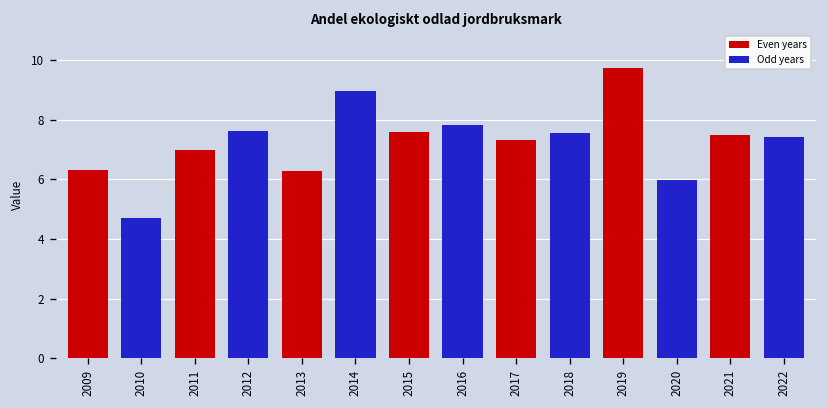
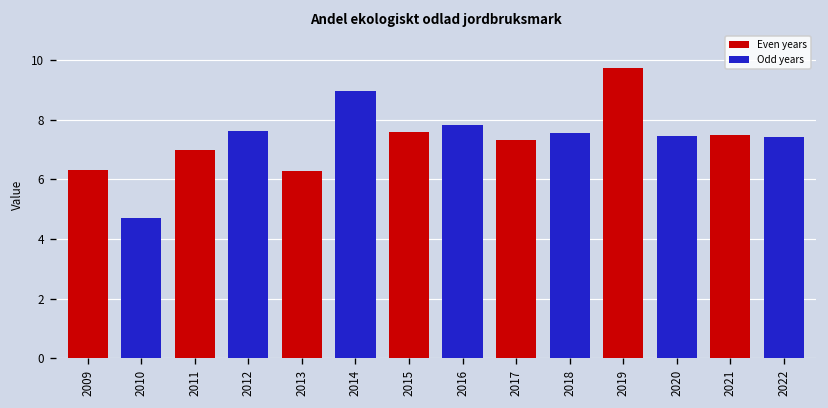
  {
    "2009": 6.3,
    "2010": 4.7,
    "2011": 7.0,
    "2012": 7.6,
    "2013": 6.3,
    "2014": 9.0,
    "2015": 7.6,
    "2016": 7.8,
    "2017": 7.3,
    "2018": 7.6,
    "2019": 9.7,
-   "2020": 6.0,
+   "2020": 7.5,
    "2021": 7.5,
    "2022": 7.4
  }
